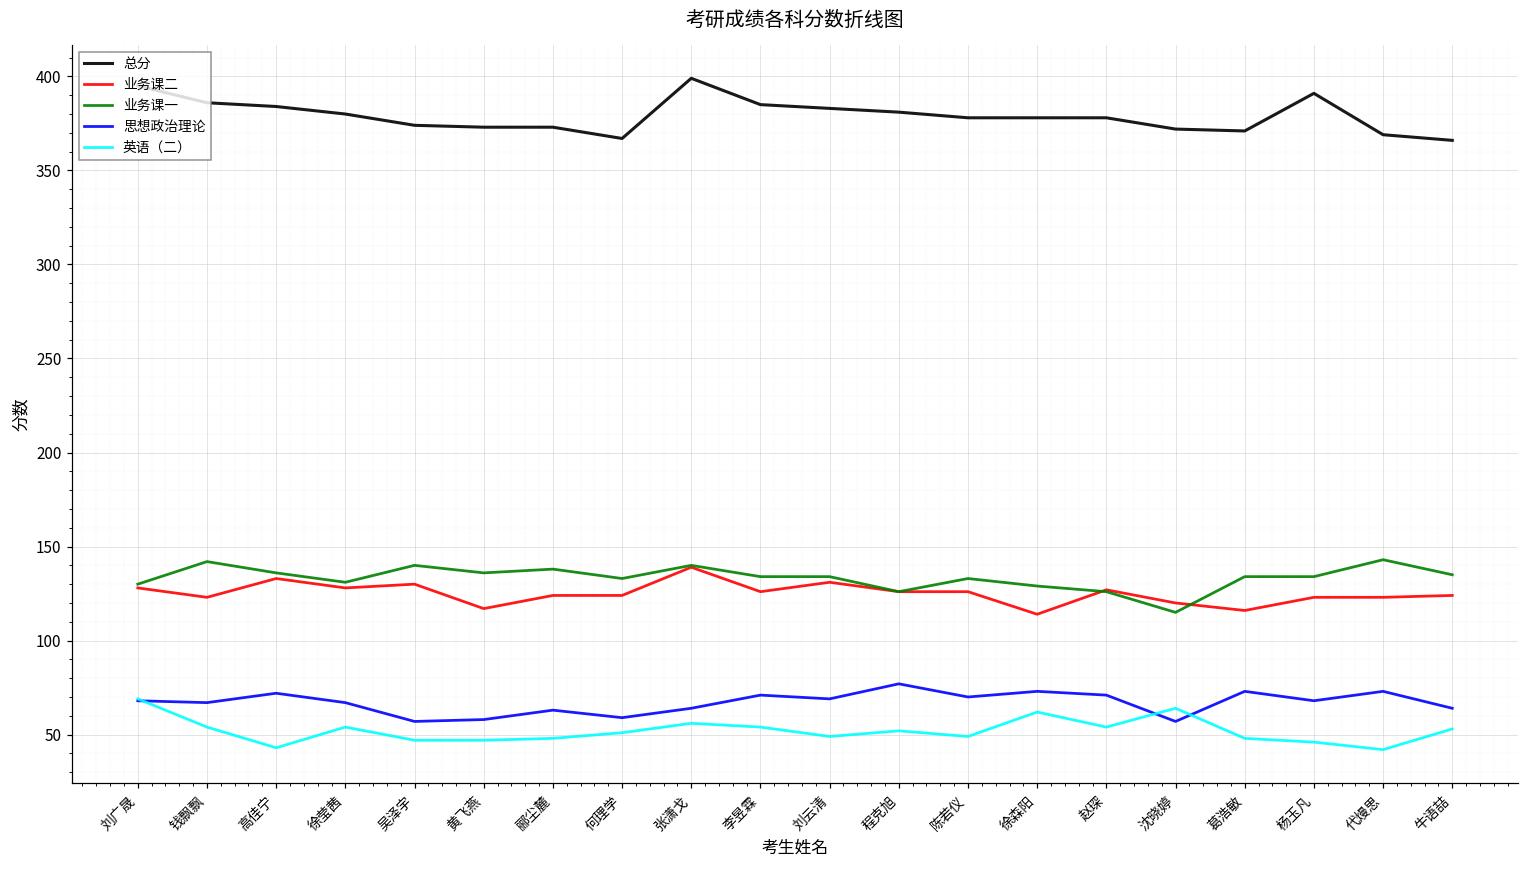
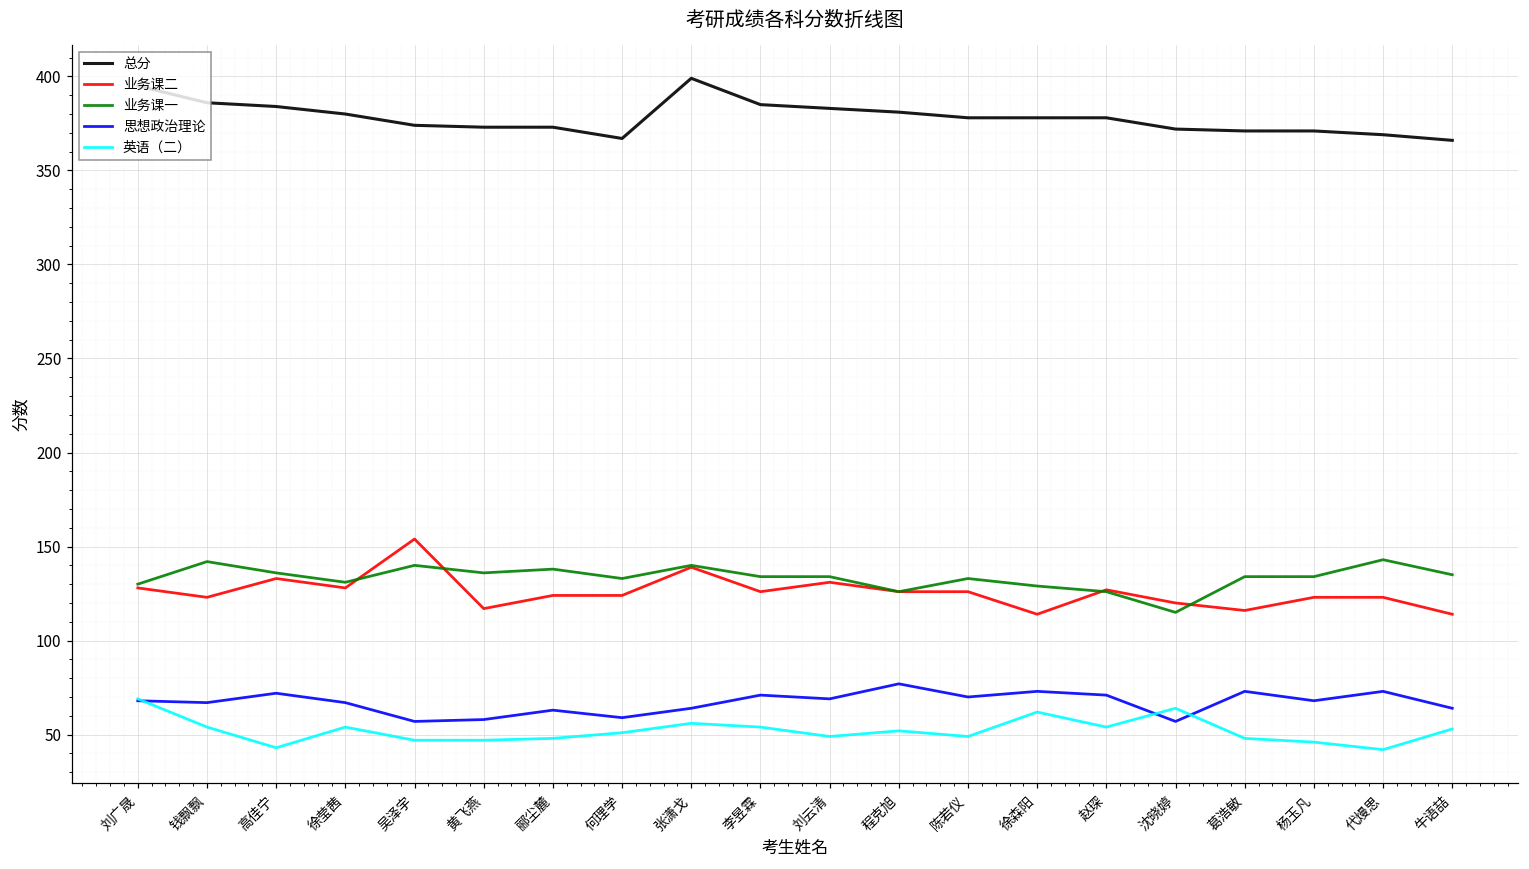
  {
    "总分": {
      "高佳宁": 384,
      "徐莹茜": 380,
      "吴泽宇": 374,
      "黄飞燕": 373,
      "郦尘麓": 373,
      "何理学": 367,
      "张潇戈": 399,
      "李昱霖": 385,
      "刘云清": 383,
      "程克旭": 381,
      "陈若仪": 378,
      "徐森阳": 378,
      "赵琛": 378,
      "沈晓婷": 372,
      "葛浩敏": 371,
-     "杨玉凡": 391,
+     "杨玉凡": 371,
      "代熳思": 369,
      "牛语喆": 366
    },
    "业务课二": {
      "刘广晟": 128,
      "钱飘飘": 123,
      "高佳宁": 133,
      "徐莹茜": 128,
-     "吴泽宇": 130,
+     "吴泽宇": 154,
      "黄飞燕": 117,
      "郦尘麓": 124,
      "何理学": 124,
      "李昱霖": 126,
      "刘云清": 131,
      "陈若仪": 126,
      "徐森阳": 114,
      "沈晓婷": 120,
      "葛浩敏": 116,
      "杨玉凡": 123,
      "代熳思": 123,
-     "牛语喆": 124
+     "牛语喆": 114
    },
    "业务课一": {
      "刘广晟": 130,
      "钱飘飘": 142,
      "高佳宁": 136,
      "徐莹茜": 131,
      "吴泽宇": 140,
      "黄飞燕": 136,
      "郦尘麓": 138,
      "何理学": 133,
      "李昱霖": 134,
      "刘云清": 134,
      "陈若仪": 133,
      "徐森阳": 129,
      "沈晓婷": 115,
      "葛浩敏": 134,
      "杨玉凡": 134,
      "代熳思": 143,
      "牛语喆": 135
    },
    "思想政治理论": {
      "钱飘飘": 67,
      "高佳宁": 72,
      "徐莹茜": 67,
      "吴泽宇": 57,
      "黄飞燕": 58,
      "郦尘麓": 63,
      "何理学": 59,
      "张潇戈": 64,
      "李昱霖": 71,
      "刘云清": 69,
      "程克旭": 77,
      "陈若仪": 70,
      "徐森阳": 73,
      "赵琛": 71,
      "沈晓婷": 57,
      "葛浩敏": 73,
      "杨玉凡": 68,
      "代熳思": 73,
      "牛语喆": 64
    },
    "英语（二）": {
      "钱飘飘": 54,
      "高佳宁": 43,
      "徐莹茜": 54,
      "吴泽宇": 47,
      "黄飞燕": 47,
      "郦尘麓": 48,
      "何理学": 51,
      "张潇戈": 56,
      "李昱霖": 54,
      "刘云清": 49,
      "程克旭": 52,
      "陈若仪": 49,
      "徐森阳": 62,
      "赵琛": 54,
      "沈晓婷": 64,
      "葛浩敏": 48,
      "杨玉凡": 46,
      "代熳思": 42,
      "牛语喆": 53
    }
  }
